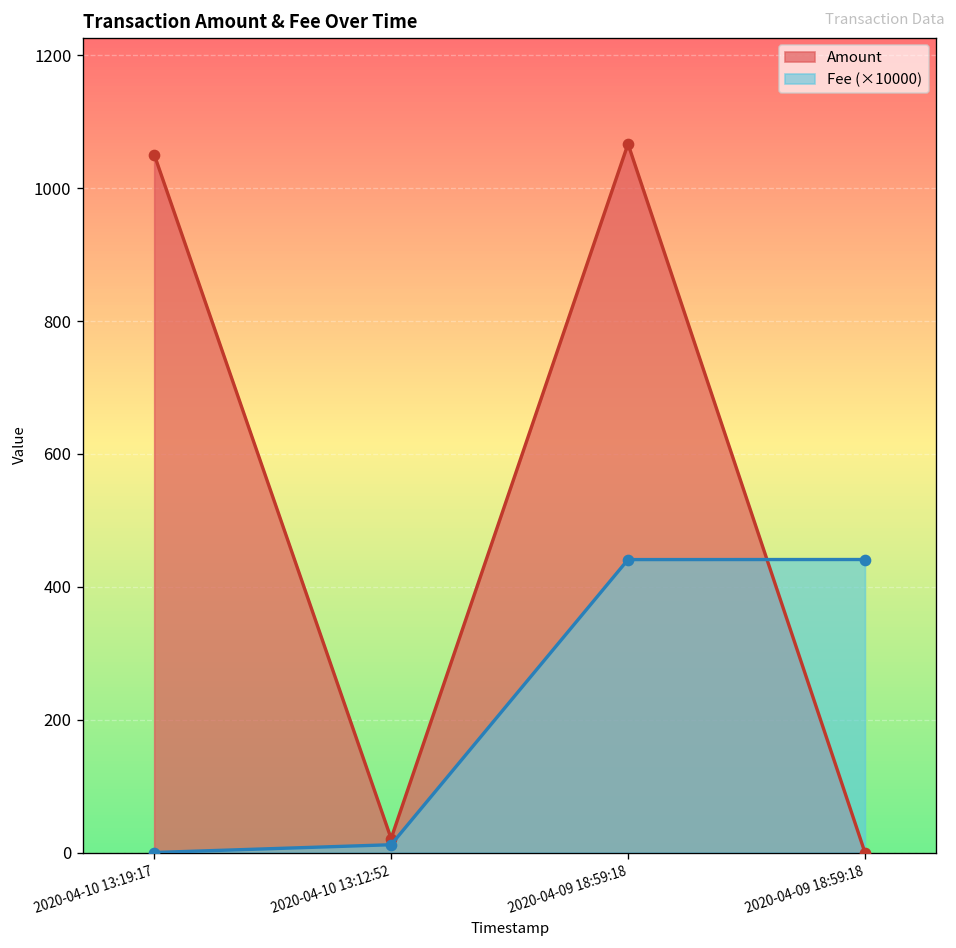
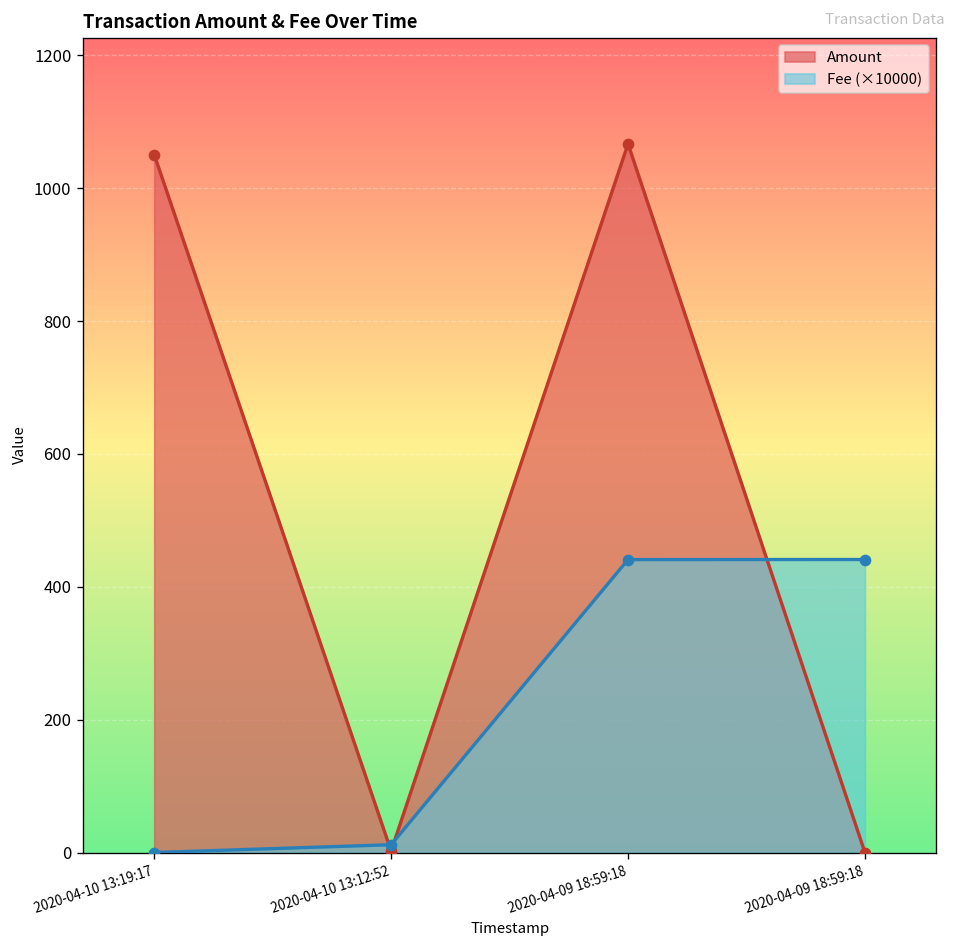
  {
    "Amount": {
      "2020-04-10 13:19:17": 1050,
-     "2020-04-10 13:12:52": 20
+     "2020-04-10 13:12:52": 0
    },
    "Fee (×10000)": {
      "2020-04-10 13:19:17": 0,
      "2020-04-10 13:12:52": 10
    }
  }
